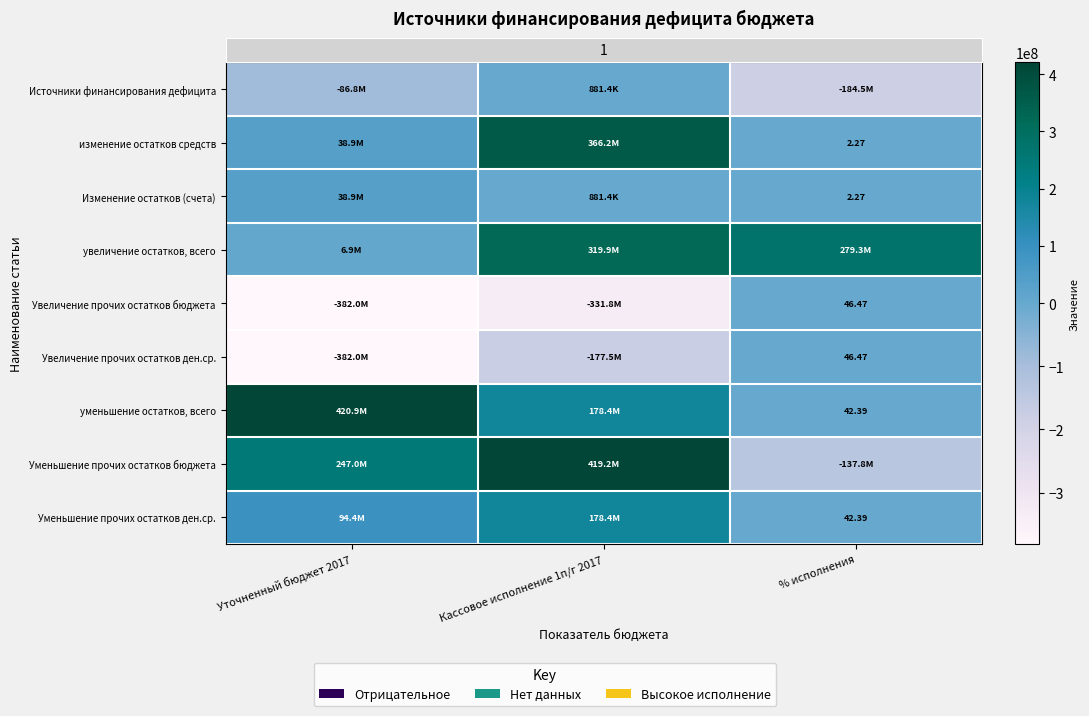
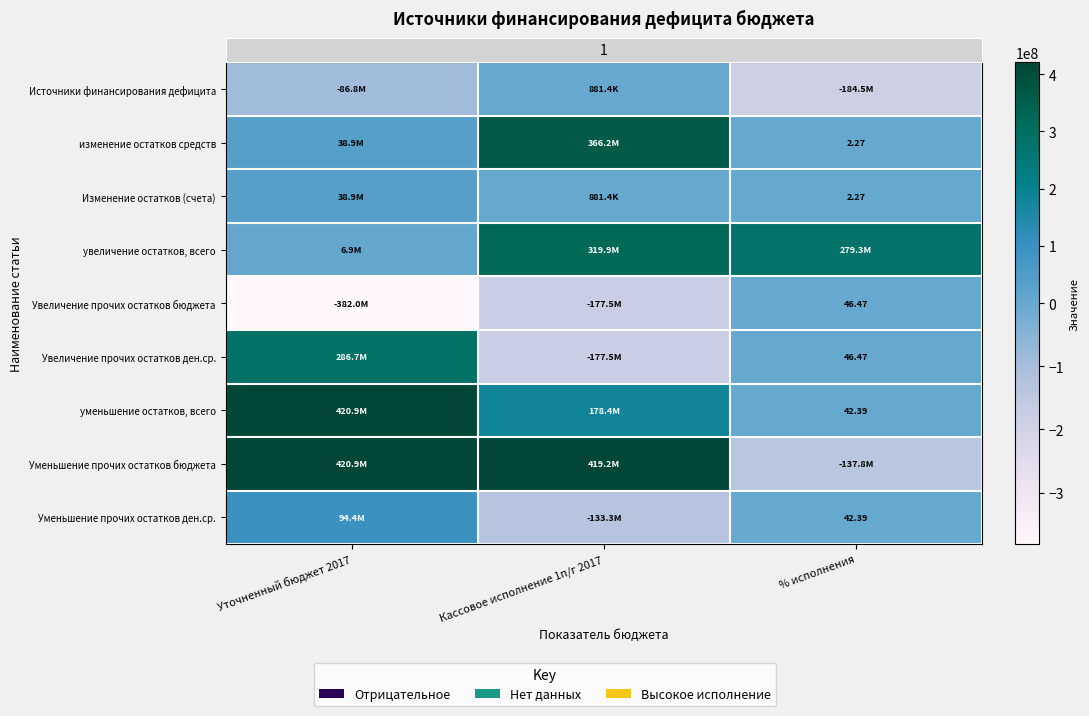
  {
    "Источники финансирования дефицита": {
      "Уточненный бюджет 2017": "-86.8M",
      "Кассовое исполнение 1п/г 2017": "881.4K",
      "% исполнения": "-184.5M"
    },
    "изменение остатков средств": {
      "Уточненный бюджет 2017": "38.9M",
      "Кассовое исполнение 1п/г 2017": "366.2M",
      "% исполнения": "2.27"
    },
    "Изменение остатков (счета)": {
      "Уточненный бюджет 2017": "38.9M",
      "Кассовое исполнение 1п/г 2017": "881.4K",
      "% исполнения": "2.27"
    },
    "увеличение остатков, всего": {
      "Уточненный бюджет 2017": "6.9M",
      "Кассовое исполнение 1п/г 2017": "319.9M",
      "% исполнения": "279.3M"
    },
    "Увеличение прочих остатков бюджета": {
      "Уточненный бюджет 2017": "-382.0M",
-     "Кассовое исполнение 1п/г 2017": "-331.8M",
+     "Кассовое исполнение 1п/г 2017": "-177.5M",
      "% исполнения": "46.47"
    },
    "Увеличение прочих остатков ден.ср.": {
-     "Уточненный бюджет 2017": "-382.0M",
+     "Уточненный бюджет 2017": "286.7M",
      "Кассовое исполнение 1п/г 2017": "-177.5M",
      "% исполнения": "46.47"
    },
    "уменьшение остатков, всего": {
      "Уточненный бюджет 2017": "420.9M",
      "Кассовое исполнение 1п/г 2017": "178.4M",
      "% исполнения": "42.39"
    },
    "Уменьшение прочих остатков бюджета": {
-     "Уточненный бюджет 2017": "247.0M",
+     "Уточненный бюджет 2017": "420.9M",
      "Кассовое исполнение 1п/г 2017": "419.2M",
      "% исполнения": "-137.8M"
    },
    "Уменьшение прочих остатков ден.ср.": {
      "Уточненный бюджет 2017": "94.4M",
-     "Кассовое исполнение 1п/г 2017": "178.4M",
+     "Кассовое исполнение 1п/г 2017": "-133.3M",
      "% исполнения": "42.39"
    }
  }
